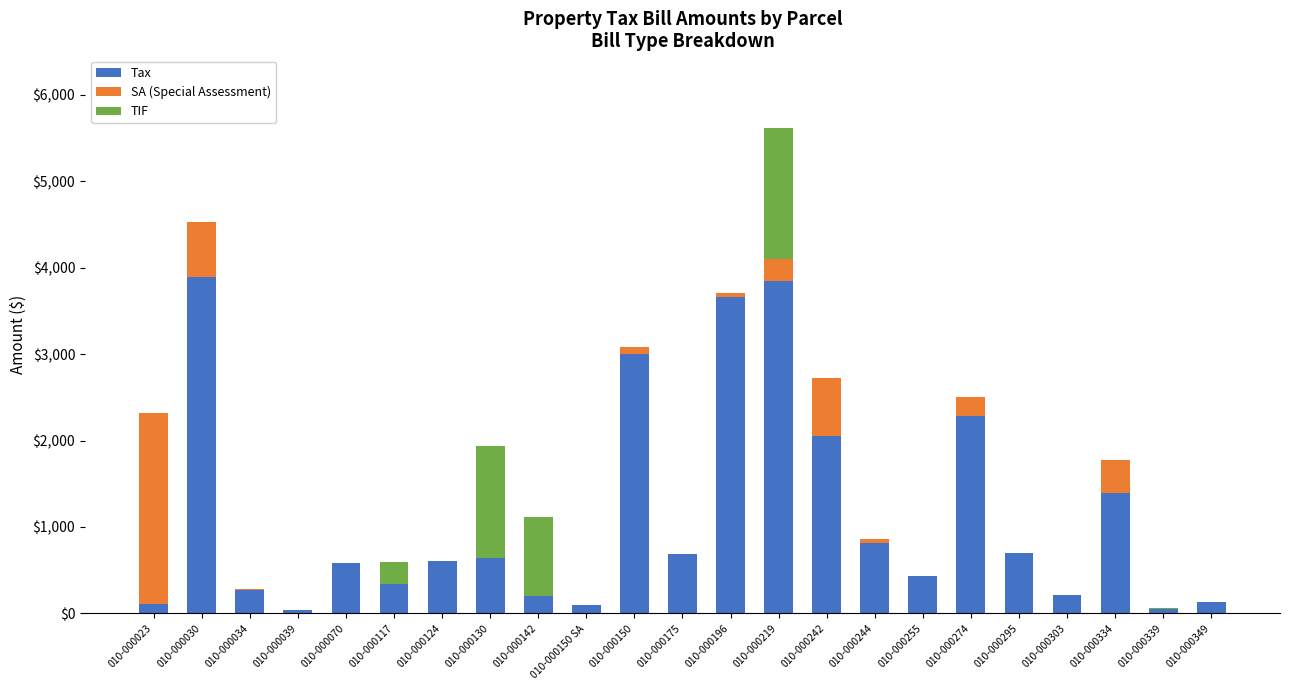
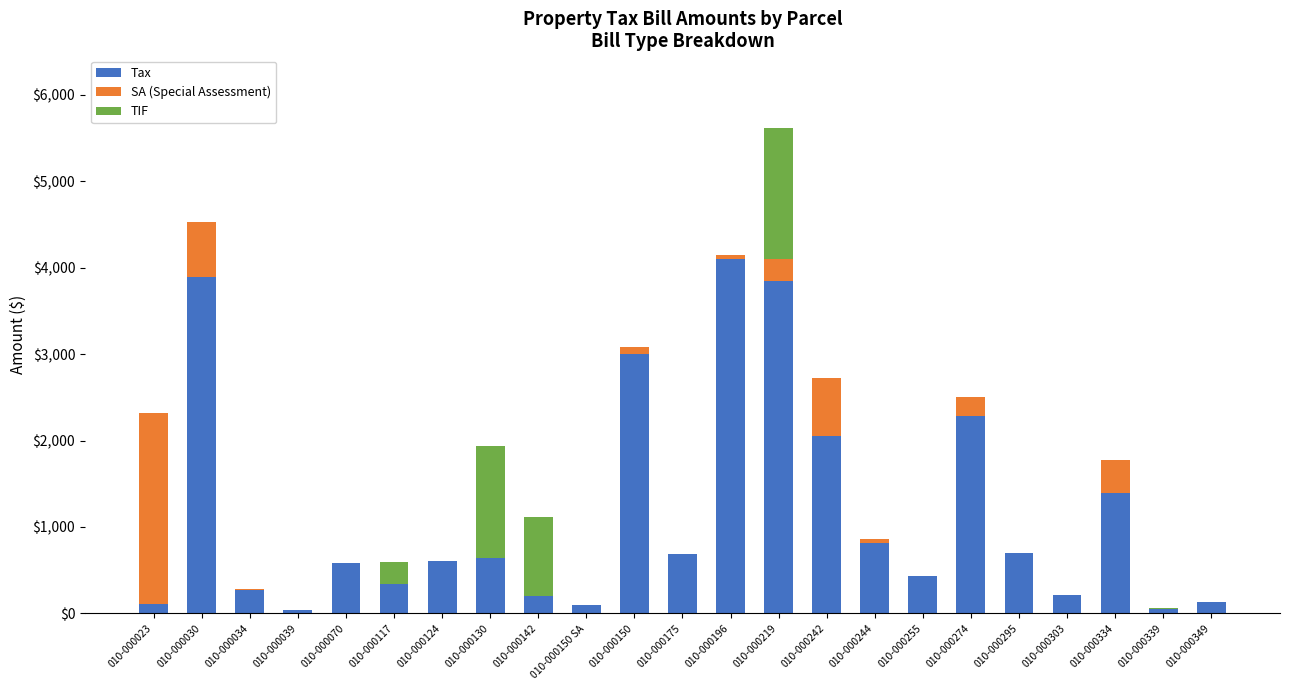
  {
    "Tax": {
      "010-000023": "$100",
      "010-000030": "$3,900",
      "010-000034": "$300",
      "010-000039": "$0",
      "010-000070": "$600",
      "010-000117": "$300",
      "010-000124": "$600",
      "010-000130": "$600",
      "010-000142": "$200",
      "010-000150 SA": "$100",
      "010-000150": "$3,000",
      "010-000175": "$700",
-     "010-000196": "$3,700",
+     "010-000196": "$4,100",
      "010-000219": "$3,800",
      "010-000242": "$2,100",
      "010-000244": "$800",
      "010-000255": "$400",
      "010-000274": "$2,300",
      "010-000295": "$700",
      "010-000303": "$200",
      "010-000334": "$1,400",
      "010-000339": "$0",
      "010-000349": "$100"
    },
    "SA (Special Assessment)": {
      "010-000023": "$2,200",
      "010-000030": "$600",
      "010-000039": "$0",
      "010-000070": "$0",
      "010-000117": "$0",
      "010-000124": "$0",
      "010-000130": "$0",
      "010-000142": "$0",
      "010-000150 SA": "$0",
      "010-000150": "$100",
      "010-000175": "$0",
      "010-000196": "$100",
      "010-000219": "$300",
      "010-000242": "$700",
      "010-000244": "$0",
      "010-000255": "$0",
      "010-000274": "$200",
      "010-000295": "$0",
      "010-000303": "$0",
      "010-000334": "$400",
      "010-000339": "$0",
      "010-000349": "$0"
    },
    "TIF": {
      "010-000023": "$0",
      "010-000030": "$0",
      "010-000034": "$0",
      "010-000039": "$0",
      "010-000070": "$0",
      "010-000117": "$300",
      "010-000124": "$0",
      "010-000130": "$1,300",
      "010-000142": "$900",
      "010-000150 SA": "$0",
      "010-000150": "$0",
      "010-000175": "$0",
      "010-000196": "$0",
      "010-000219": "$1,500",
      "010-000242": "$0",
      "010-000244": "$0",
      "010-000255": "$0",
      "010-000274": "$0",
      "010-000295": "$0",
      "010-000303": "$0",
      "010-000334": "$0",
      "010-000349": "$0"
    }
  }
